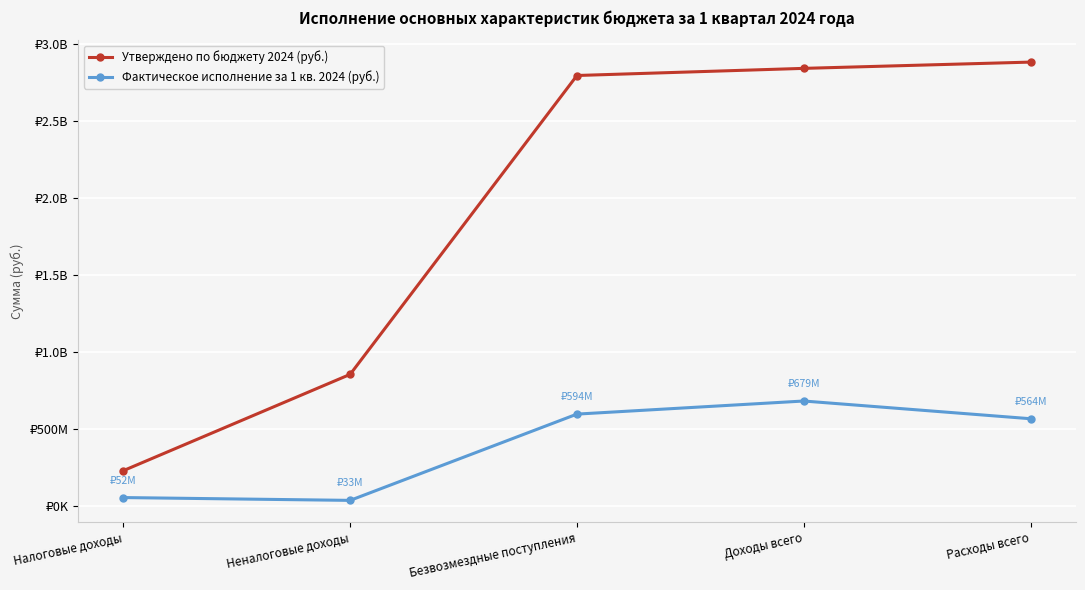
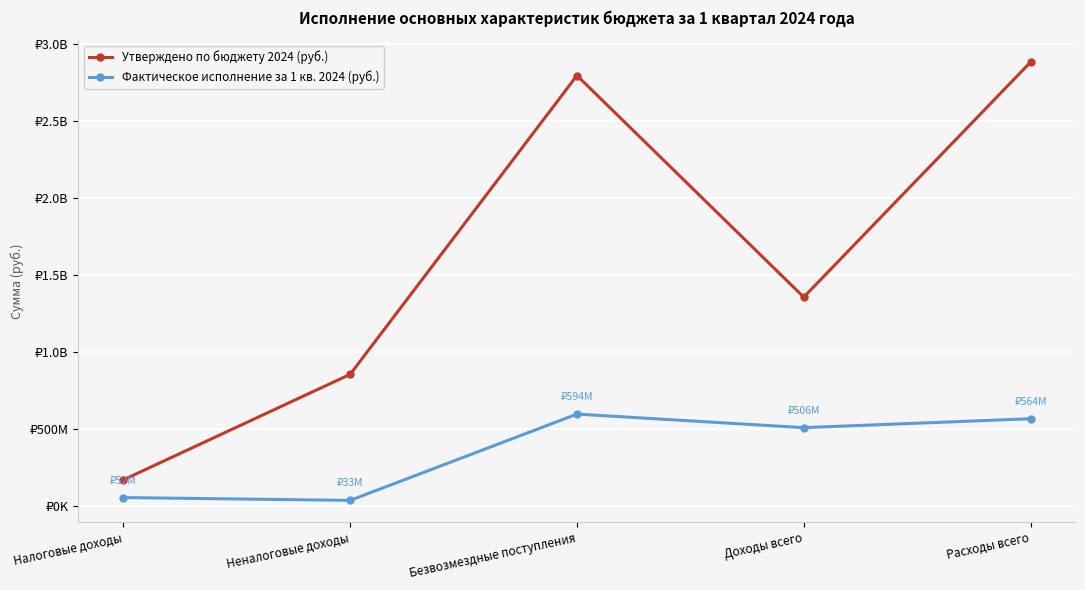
  {
    "Утверждено по бюджету 2024 (руб.)": {
-     "Налоговые доходы": "₽230000000",
+     "Налоговые доходы": "₽170000000",
      "Неналоговые доходы": "₽850000000",
      "Безвозмездные поступления": "₽2800000000",
-     "Доходы всего": "₽2840000000",
+     "Доходы всего": "₽1350000000",
      "Расходы всего": "₽2880000000"
    },
    "Фактическое исполнение за 1 кв. 2024 (руб.)": {
      "Налоговые доходы": "52M",
      "Неналоговые доходы": "33M",
      "Безвозмездные поступления": "594M",
-     "Доходы всего": "679M",
+     "Доходы всего": "506M",
      "Расходы всего": "564M"
    }
  }
